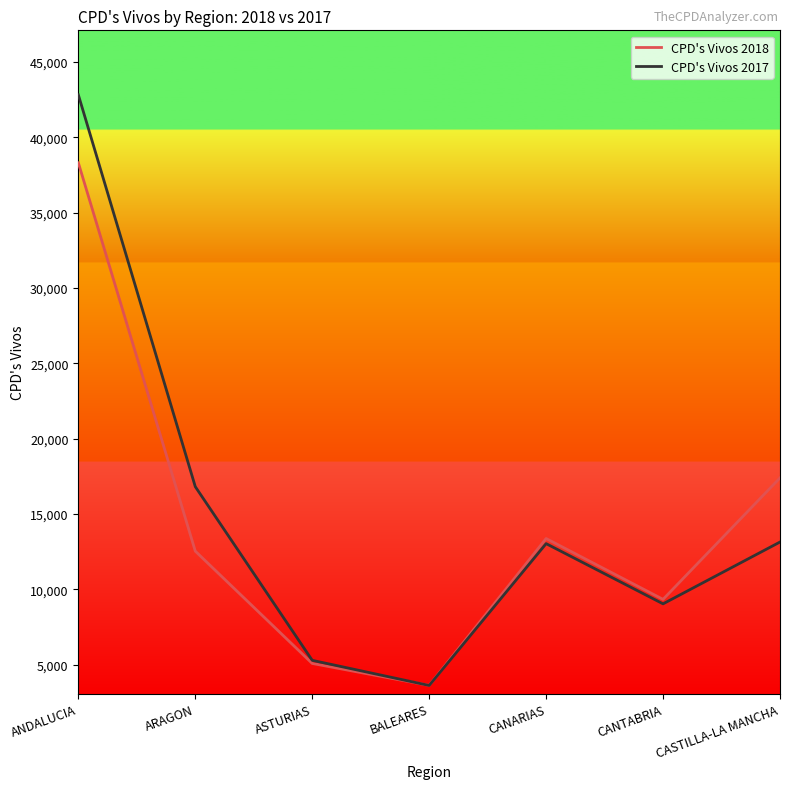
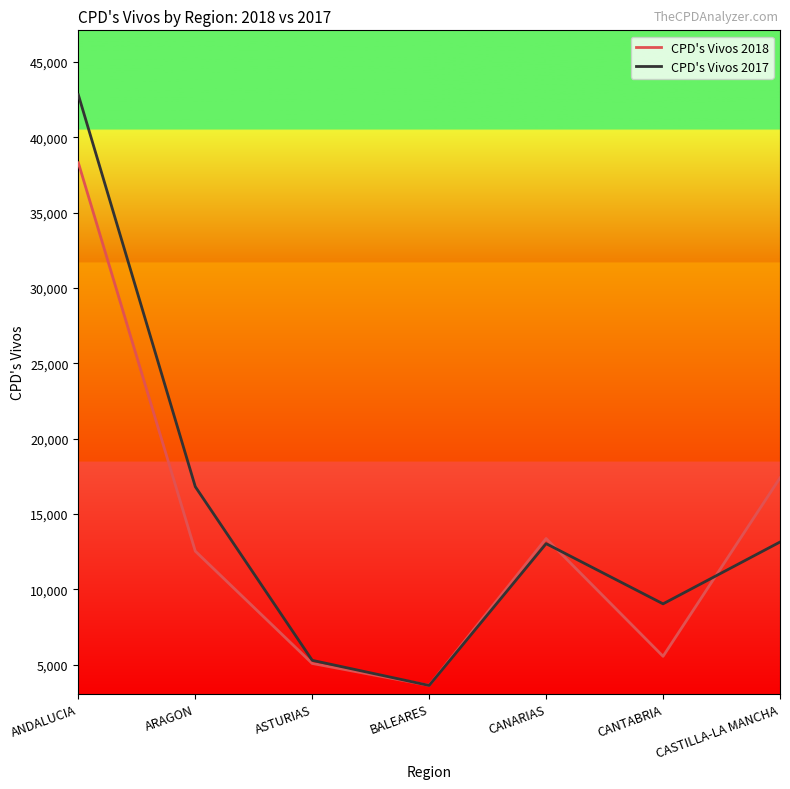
  {
    "CPD's Vivos 2018": {
      "ANDALUCIA": "38,300",
      "ARAGON": "12,500",
      "ASTURIAS": "5,100",
      "CANARIAS": "13,400",
-     "CANTABRIA": "9,300",
+     "CANTABRIA": "5,600",
      "CASTILLA-LA MANCHA": "17,400"
    },
    "CPD's Vivos 2017": {
      "ANDALUCIA": "42,800",
      "ARAGON": "16,800",
      "ASTURIAS": "5,300",
      "CANARIAS": "13,000",
      "CANTABRIA": "9,000",
      "CASTILLA-LA MANCHA": "13,100"
    }
  }
